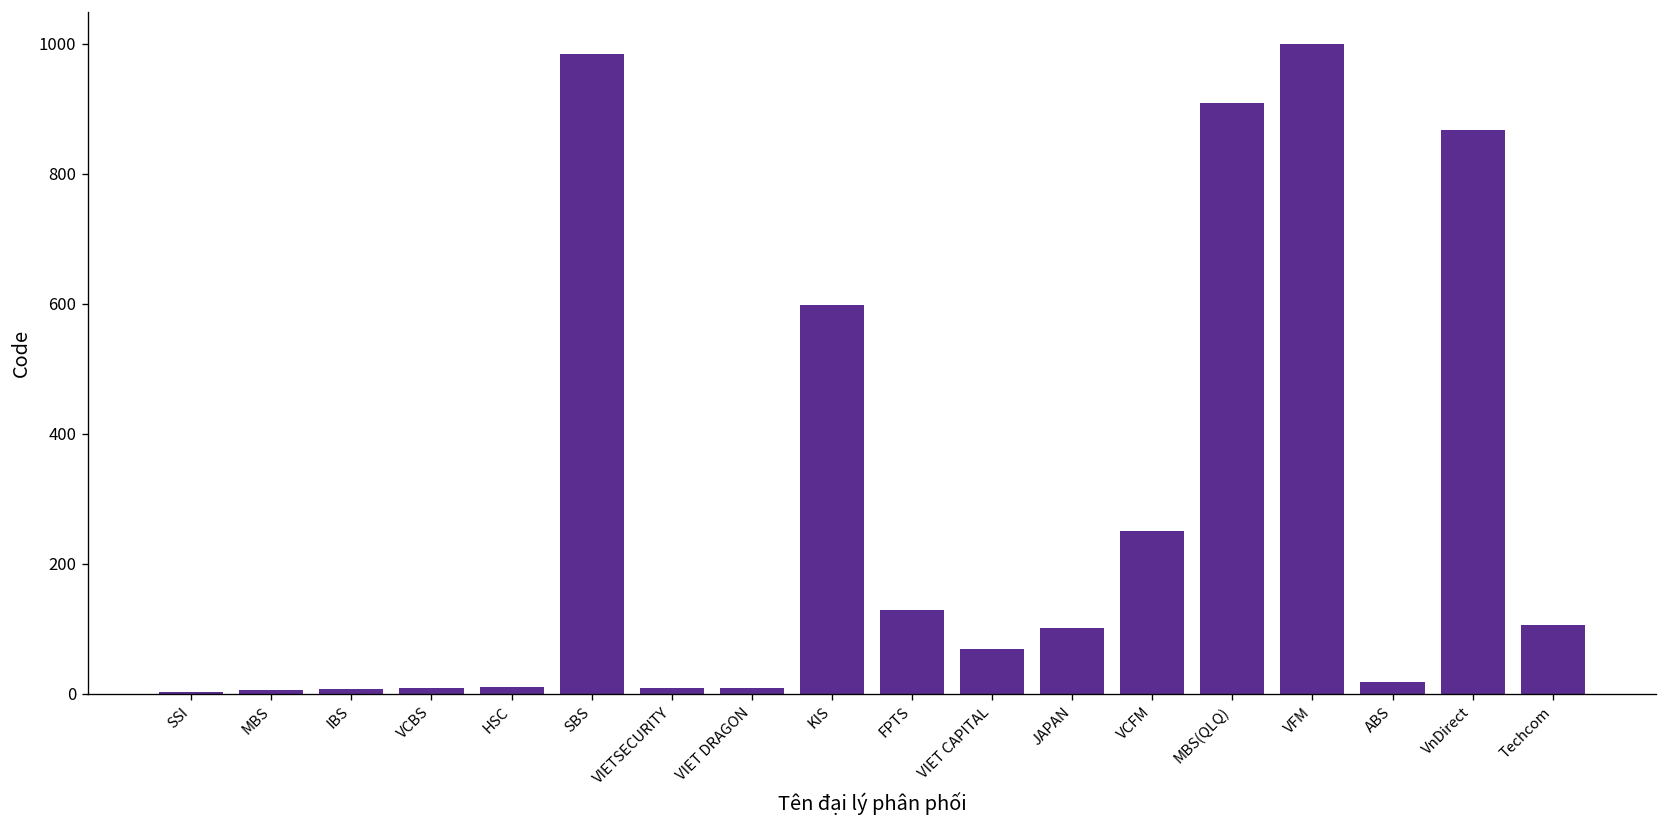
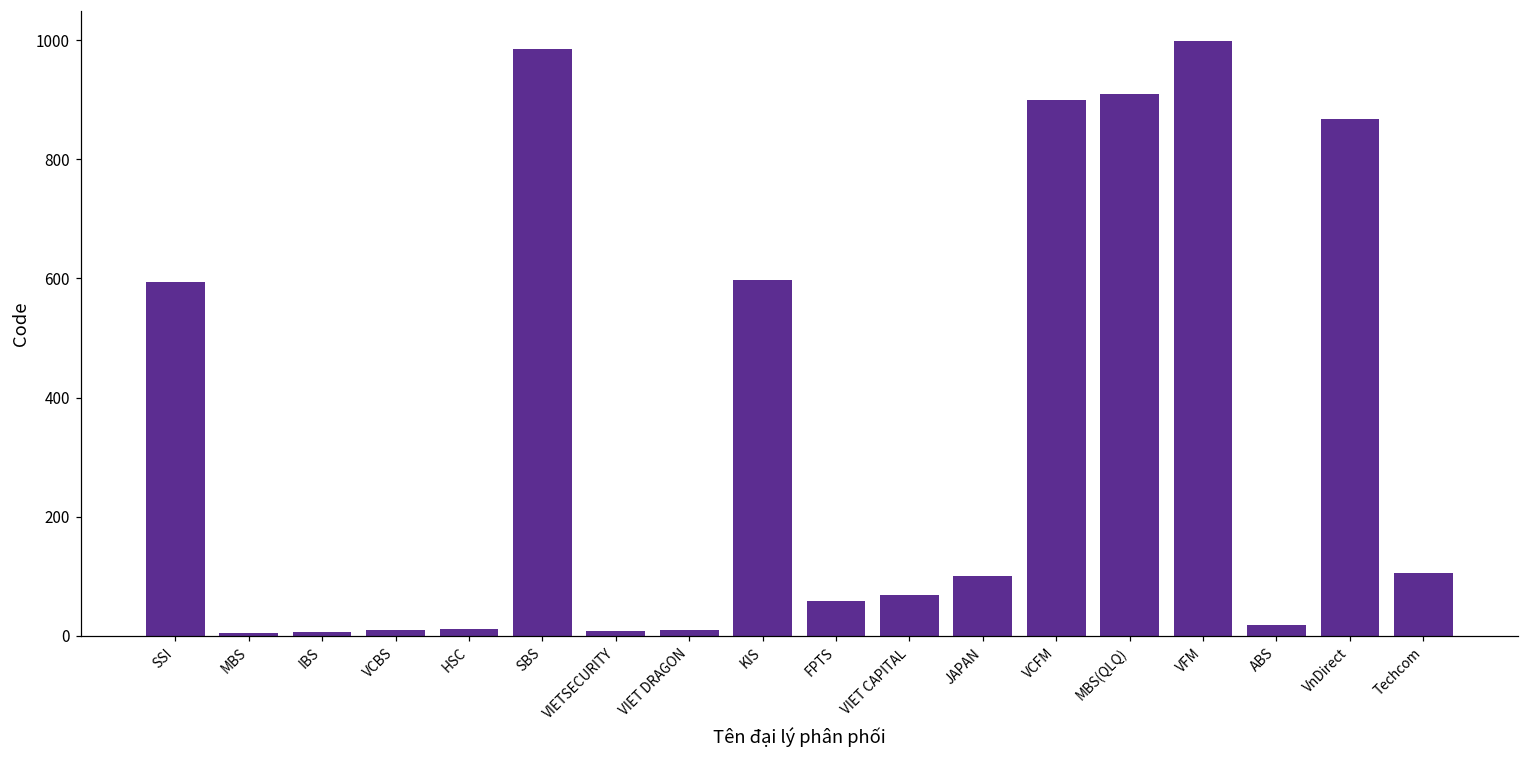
  {
-   "SSI": 0,
+   "SSI": 590,
    "MBS": 10,
    "IBS": 10,
    "VCBS": 10,
    "HSC": 10,
    "SBS": 990,
    "VIETSECURITY": 10,
    "VIET DRAGON": 10,
    "KIS": 600,
-   "FPTS": 130,
+   "FPTS": 60,
    "VIET CAPITAL": 70,
    "JAPAN": 100,
-   "VCFM": 250,
+   "VCFM": 900,
    "MBS(QLQ)": 910,
    "VFM": 1000,
    "ABS": 20,
    "VnDirect": 870,
    "Techcom": 110
  }
